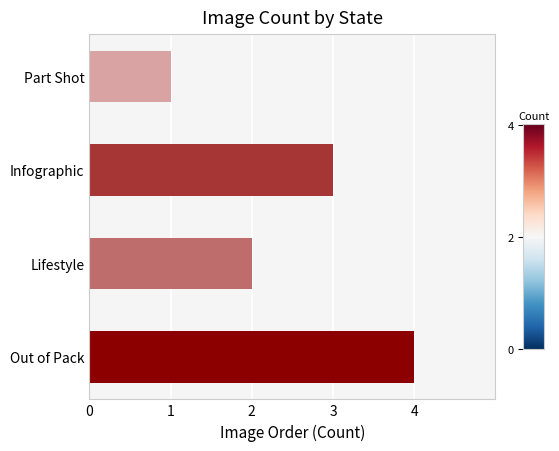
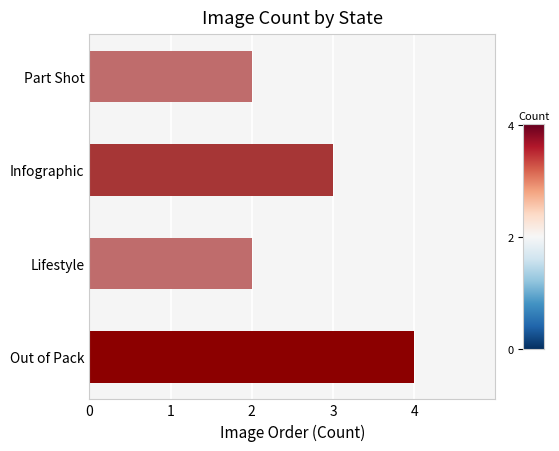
  {
-   "Part Shot": 1,
+   "Part Shot": 2,
    "Infographic": 3,
    "Lifestyle": 2,
    "Out of Pack": 4
  }
